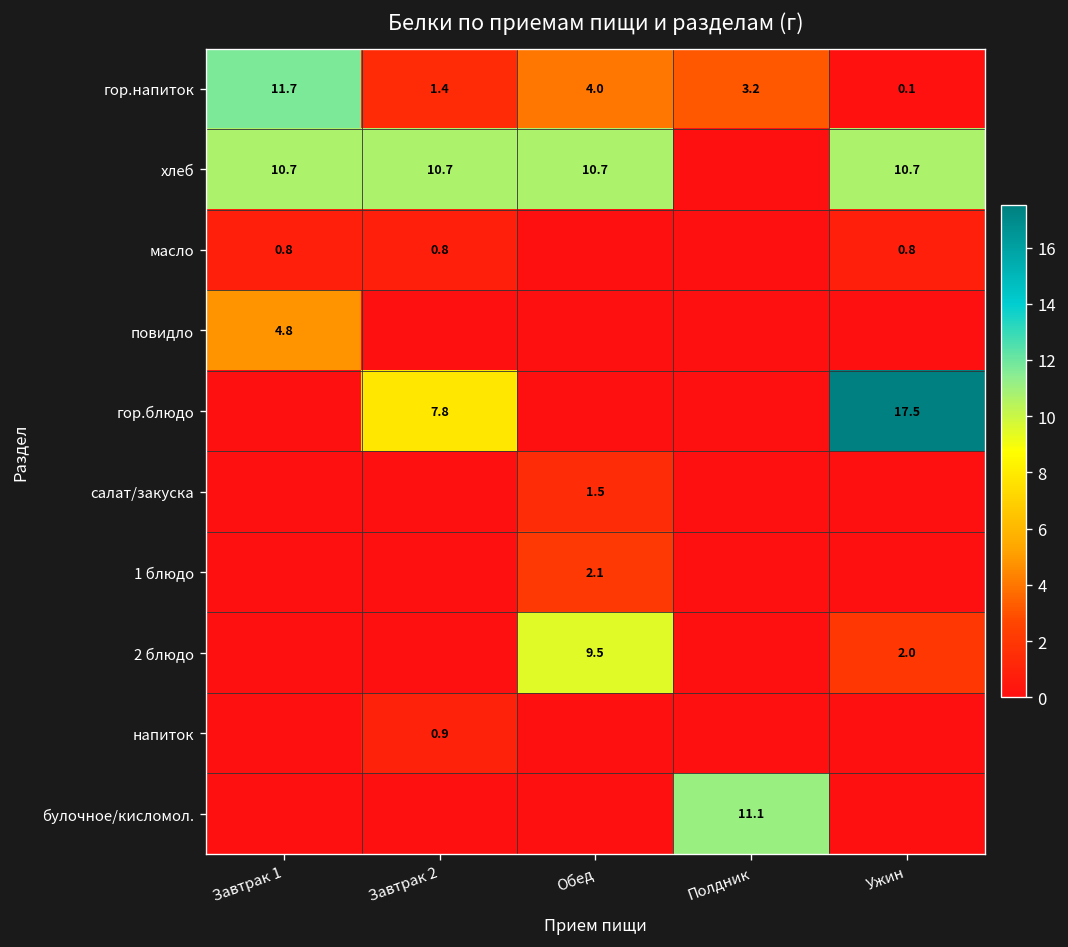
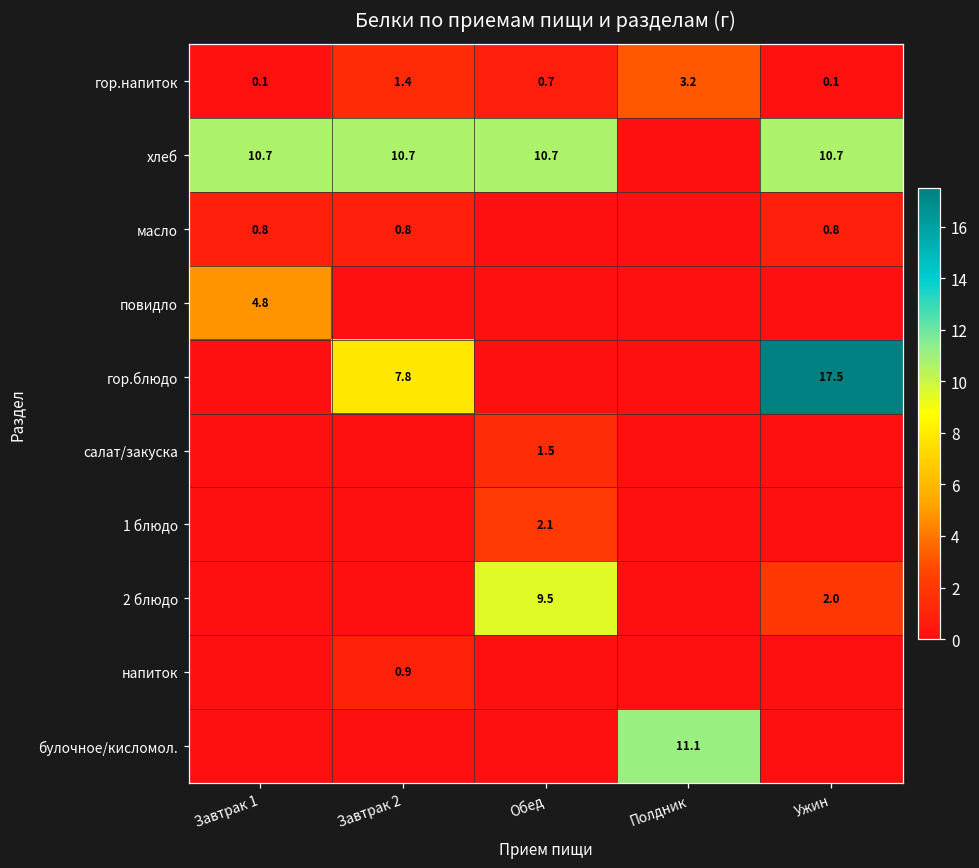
  {
    "гор.напиток": {
-     "Завтрак 1": 11.7,
+     "Завтрак 1": 0.1,
      "Завтрак 2": 1.4,
-     "Обед": 4.0,
+     "Обед": 0.7,
      "Полдник": 3.2,
      "Ужин": 0.1
    },
    "хлеб": {
      "Завтрак 1": 10.7,
      "Завтрак 2": 10.7,
      "Обед": 10.7,
      "Ужин": 10.7
    },
    "масло": {
      "Завтрак 1": 0.8,
      "Завтрак 2": 0.8,
      "Ужин": 0.8
    },
    "повидло": {
      "Завтрак 1": 4.8
    },
    "гор.блюдо": {
      "Завтрак 2": 7.8,
      "Ужин": 17.5
    },
    "салат/закуска": {
      "Обед": 1.5
    },
    "1 блюдо": {
      "Обед": 2.1
    },
    "2 блюдо": {
      "Обед": 9.5,
      "Ужин": 2.0
    },
    "напиток": {
      "Завтрак 2": 0.9
    },
    "булочное/кисломол.": {
      "Полдник": 11.1
    }
  }
